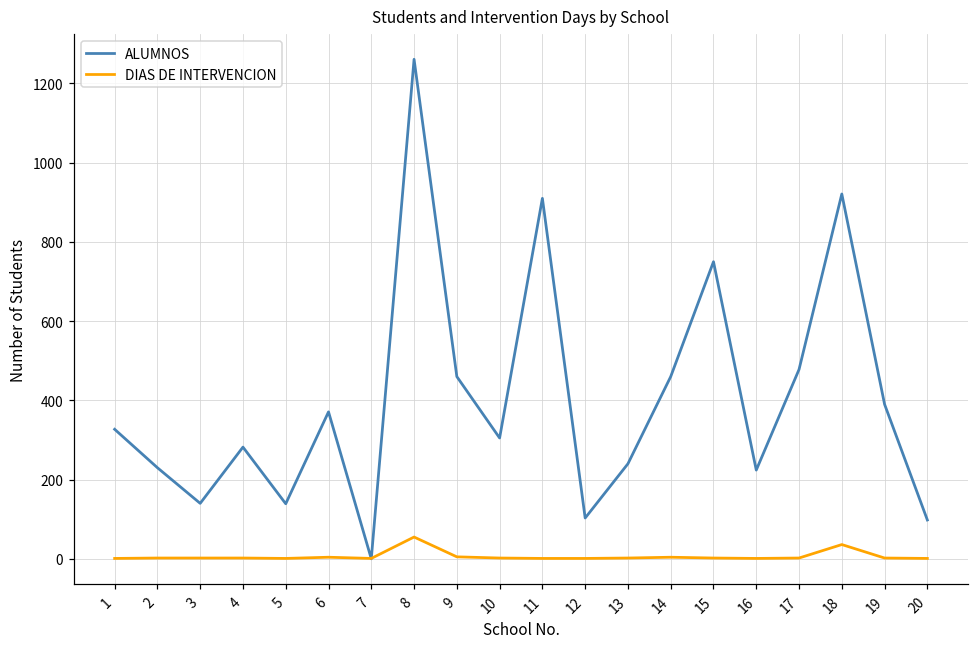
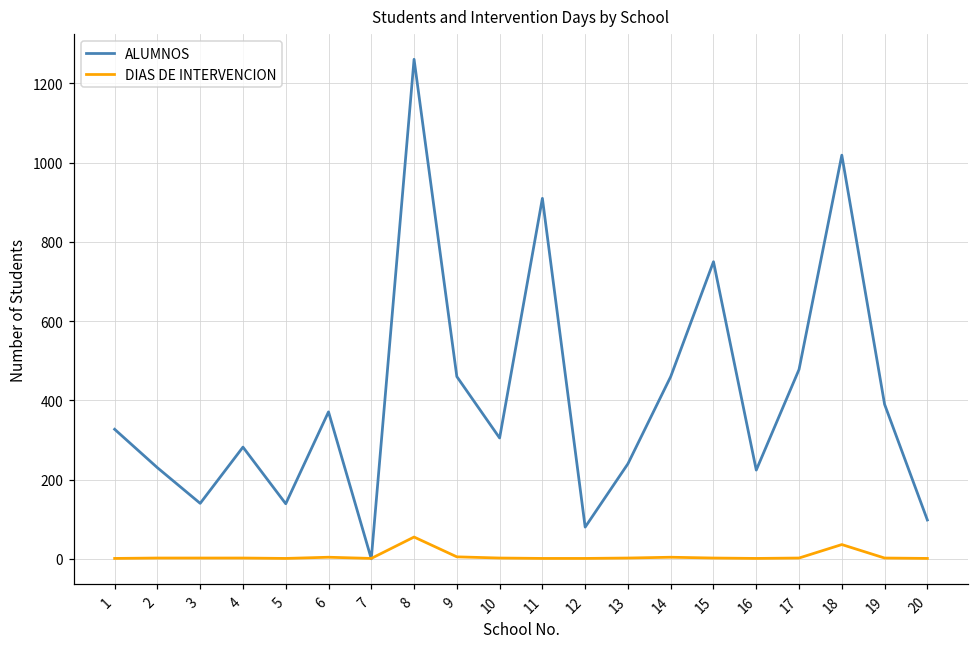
  {
    "ALUMNOS": {
      "1": 330,
      "2": 230,
      "3": 140,
      "4": 280,
      "5": 140,
      "6": 370,
      "8": 1260,
      "9": 460,
      "10": 310,
      "11": 910,
-     "12": 100,
+     "12": 80,
      "13": 240,
      "14": 460,
      "15": 750,
      "16": 220,
      "17": 480,
-     "18": 920,
+     "18": 1020,
      "19": 390,
      "20": 100
    },
    "DIAS DE INTERVENCION": {
      "1": 0,
      "2": 0,
      "3": 0,
      "4": 0,
      "5": 0,
      "6": 0,
      "8": 60,
      "9": 10,
      "10": 0,
      "11": 0,
      "12": 0,
      "13": 0,
      "14": 0,
      "15": 0,
      "16": 0,
      "17": 0,
      "18": 40,
      "19": 0,
      "20": 0
    }
  }
